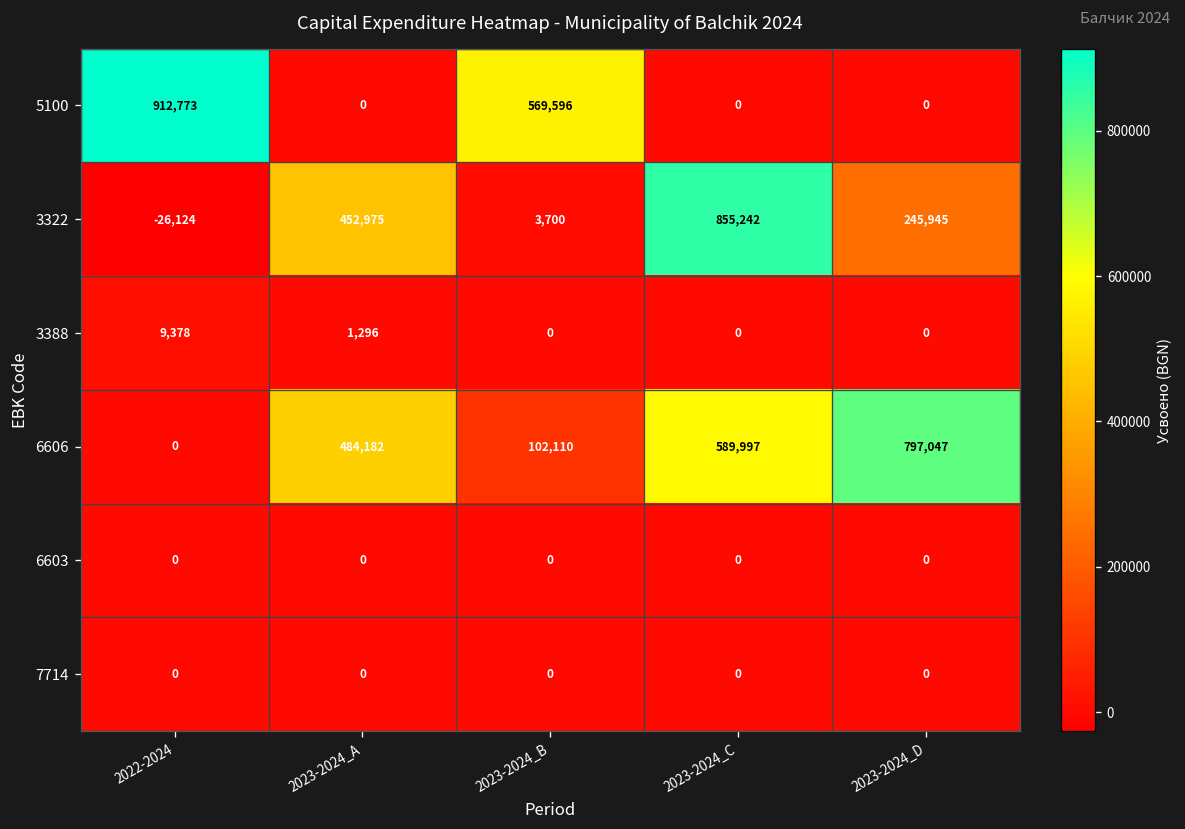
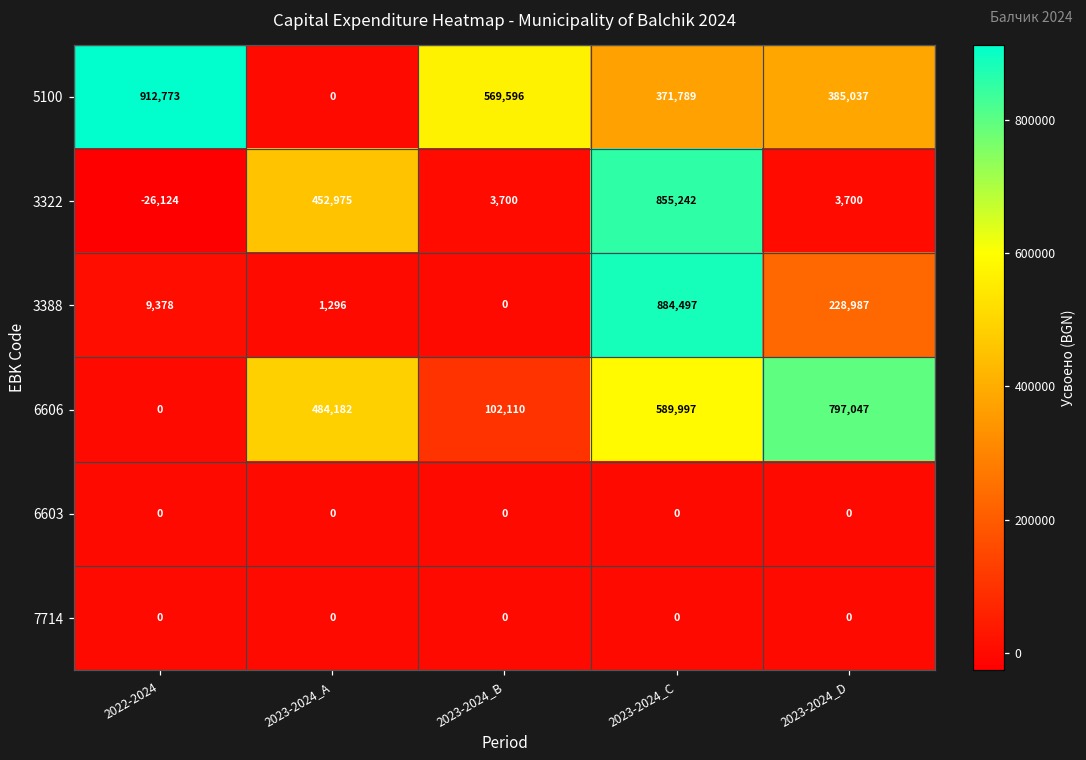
  {
    "5100": {
      "2022-2024": "912,773",
      "2023-2024_A": "0",
      "2023-2024_B": "569,596",
-     "2023-2024_C": "0",
-     "2023-2024_D": "0"
+     "2023-2024_C": "371,789",
+     "2023-2024_D": "385,037"
    },
    "3322": {
      "2022-2024": "-26,124",
      "2023-2024_A": "452,975",
      "2023-2024_B": "3,700",
      "2023-2024_C": "855,242",
-     "2023-2024_D": "245,945"
+     "2023-2024_D": "3,700"
    },
    "3388": {
      "2022-2024": "9,378",
      "2023-2024_A": "1,296",
      "2023-2024_B": "0",
-     "2023-2024_C": "0",
-     "2023-2024_D": "0"
+     "2023-2024_C": "884,497",
+     "2023-2024_D": "228,987"
    },
    "6606": {
      "2022-2024": "0",
      "2023-2024_A": "484,182",
      "2023-2024_B": "102,110",
      "2023-2024_C": "589,997",
      "2023-2024_D": "797,047"
    },
    "6603": {
      "2022-2024": "0",
      "2023-2024_A": "0",
      "2023-2024_B": "0",
      "2023-2024_C": "0",
      "2023-2024_D": "0"
    },
    "7714": {
      "2022-2024": "0",
      "2023-2024_A": "0",
      "2023-2024_B": "0",
      "2023-2024_C": "0",
      "2023-2024_D": "0"
    }
  }
